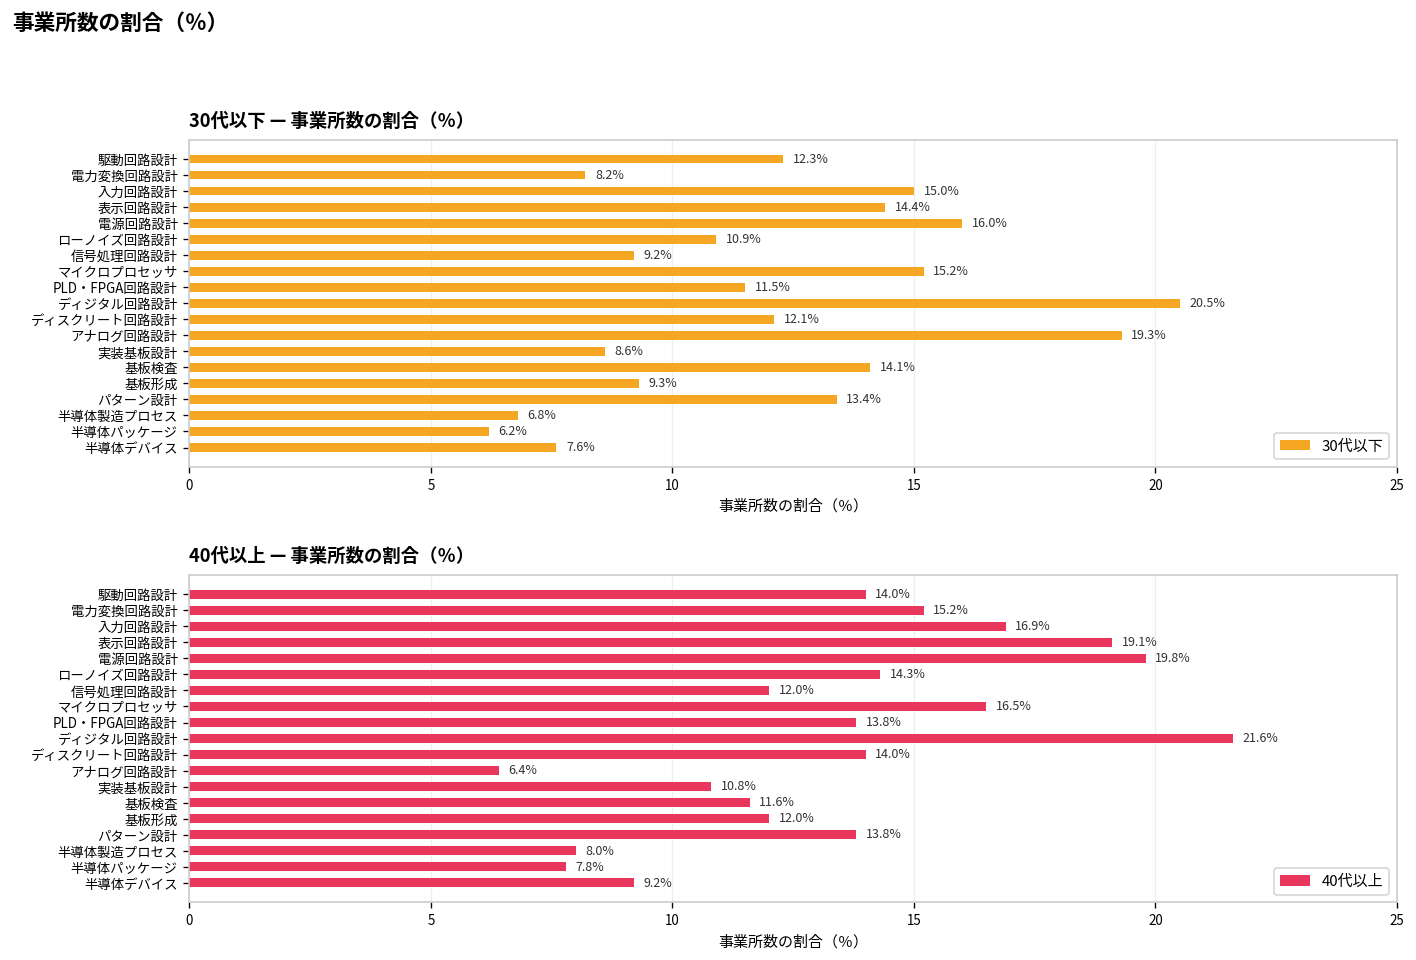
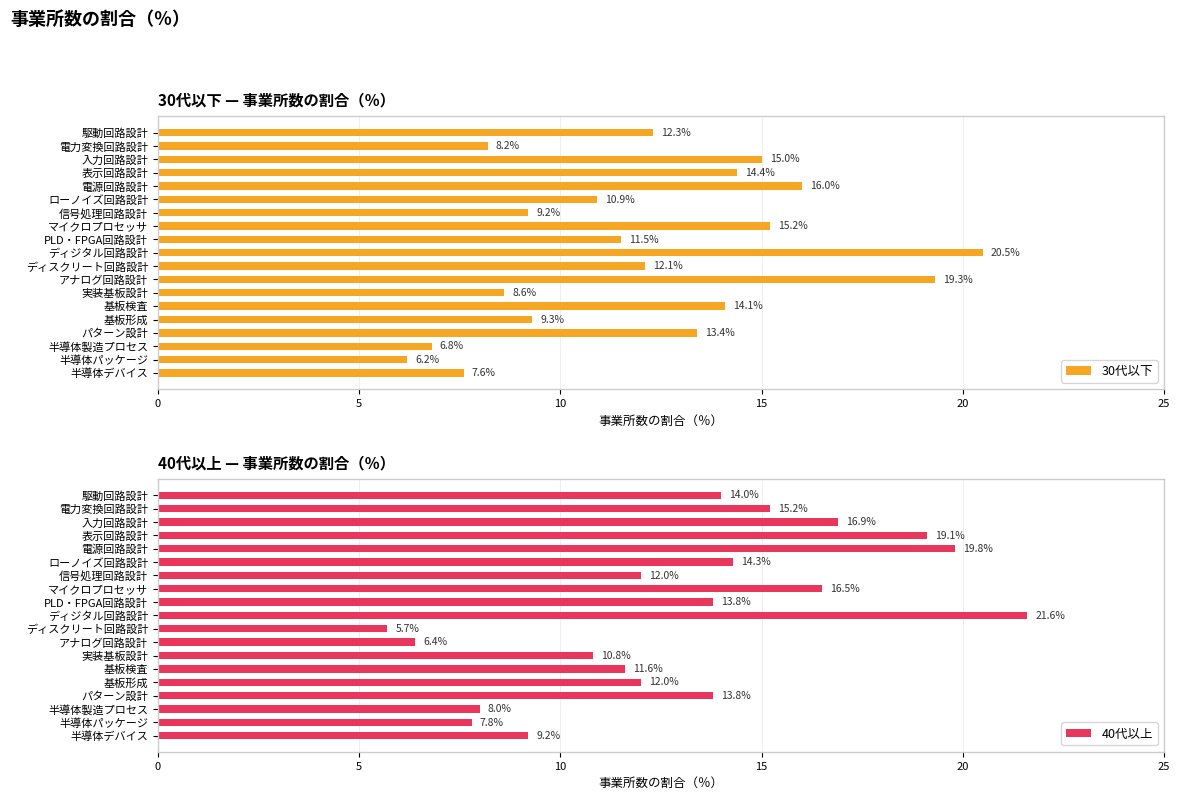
  {
    "30代以下 — 事業所数の割合（％）": {
      "駆動回路設計": "12.3%",
      "電力変換回路設計": "8.2%",
      "入力回路設計": "15.0%",
      "表示回路設計": "14.4%",
      "電源回路設計": "16.0%",
      "ローノイズ回路設計": "10.9%",
      "信号処理回路設計": "9.2%",
      "マイクロプロセッサ": "15.2%",
      "PLD・FPGA回路設計": "11.5%",
      "ディジタル回路設計": "20.5%",
      "ディスクリート回路設計": "12.1%",
      "アナログ回路設計": "19.3%",
      "実装基板設計": "8.6%",
      "基板検査": "14.1%",
      "基板形成": "9.3%",
      "パターン設計": "13.4%",
      "半導体製造プロセス": "6.8%",
      "半導体パッケージ": "6.2%",
      "半導体デバイス": "7.6%"
    },
    "40代以上 — 事業所数の割合（％）": {
      "駆動回路設計": "14.0%",
      "電力変換回路設計": "15.2%",
      "入力回路設計": "16.9%",
      "表示回路設計": "19.1%",
      "電源回路設計": "19.8%",
      "ローノイズ回路設計": "14.3%",
      "信号処理回路設計": "12.0%",
      "マイクロプロセッサ": "16.5%",
      "PLD・FPGA回路設計": "13.8%",
      "ディジタル回路設計": "21.6%",
-     "ディスクリート回路設計": "14.0%",
+     "ディスクリート回路設計": "5.7%",
      "アナログ回路設計": "6.4%",
      "実装基板設計": "10.8%",
      "基板検査": "11.6%",
      "基板形成": "12.0%",
      "パターン設計": "13.8%",
      "半導体製造プロセス": "8.0%",
      "半導体パッケージ": "7.8%",
      "半導体デバイス": "9.2%"
    }
  }
